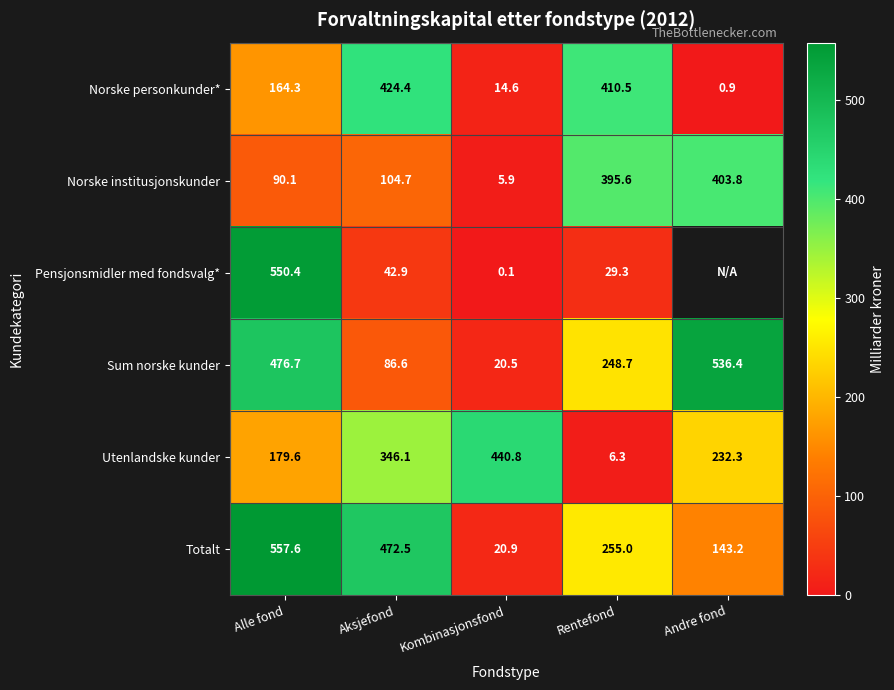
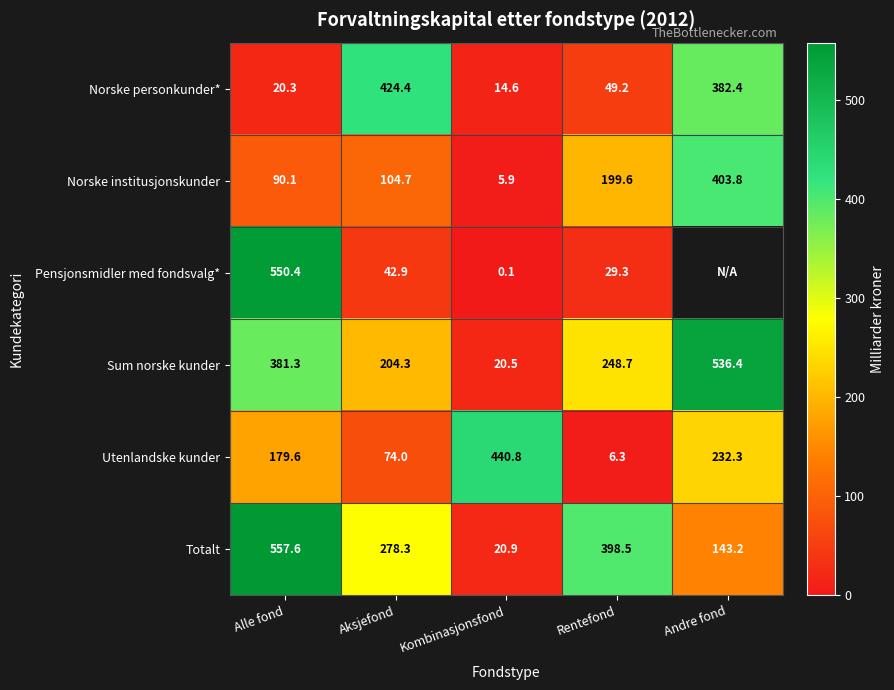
  {
    "Norske personkunder*": {
-     "Alle fond": 164.3,
+     "Alle fond": 20.3,
      "Aksjefond": 424.4,
      "Kombinasjonsfond": 14.6,
-     "Rentefond": 410.5,
-     "Andre fond": 0.9
+     "Rentefond": 49.2,
+     "Andre fond": 382.4
    },
    "Norske institusjonskunder": {
      "Alle fond": 90.1,
      "Aksjefond": 104.7,
      "Kombinasjonsfond": 5.9,
-     "Rentefond": 395.6,
+     "Rentefond": 199.6,
      "Andre fond": 403.8
    },
    "Pensjonsmidler med fondsvalg*": {
      "Alle fond": 550.4,
      "Aksjefond": 42.9,
      "Kombinasjonsfond": 0.1,
      "Rentefond": 29.3
    },
    "Sum norske kunder": {
-     "Alle fond": 476.7,
-     "Aksjefond": 86.6,
+     "Alle fond": 381.3,
+     "Aksjefond": 204.3,
      "Kombinasjonsfond": 20.5,
      "Rentefond": 248.7,
      "Andre fond": 536.4
    },
    "Utenlandske kunder": {
      "Alle fond": 179.6,
-     "Aksjefond": 346.1,
+     "Aksjefond": 74.0,
      "Kombinasjonsfond": 440.8,
      "Rentefond": 6.3,
      "Andre fond": 232.3
    },
    "Totalt": {
      "Alle fond": 557.6,
-     "Aksjefond": 472.5,
+     "Aksjefond": 278.3,
      "Kombinasjonsfond": 20.9,
-     "Rentefond": 255.0,
+     "Rentefond": 398.5,
      "Andre fond": 143.2
    }
  }
